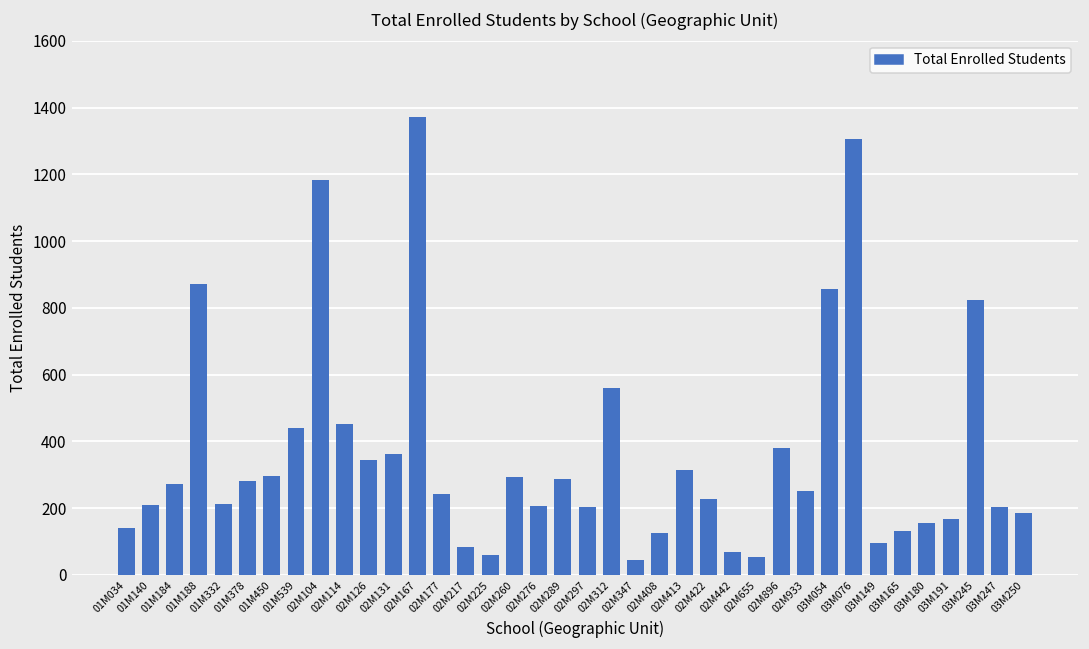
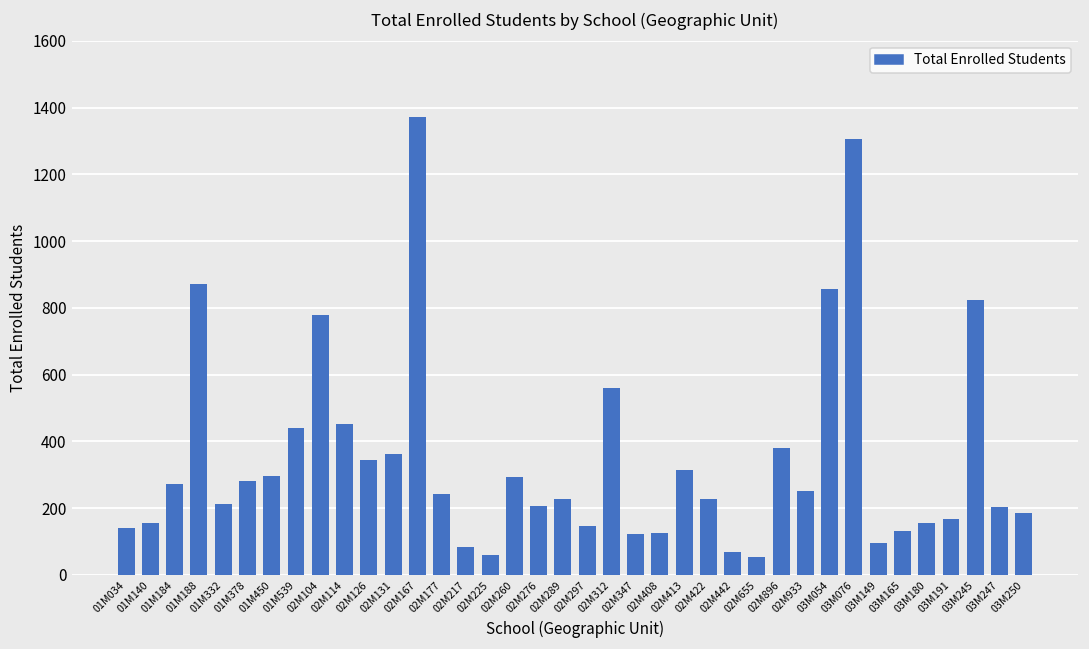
  {
    "01M034": 140,
-   "01M140": 210,
+   "01M140": 160,
    "01M184": 270,
    "01M188": 870,
    "01M332": 210,
    "01M378": 280,
    "01M450": 300,
    "01M539": 440,
-   "02M104": 1180,
+   "02M104": 780,
    "02M114": 450,
    "02M126": 350,
    "02M131": 360,
    "02M167": 1370,
    "02M177": 240,
    "02M217": 80,
    "02M225": 60,
    "02M260": 290,
    "02M276": 210,
-   "02M289": 290,
-   "02M297": 200,
+   "02M289": 230,
+   "02M297": 150,
    "02M312": 560,
-   "02M347": 50,
+   "02M347": 120,
    "02M408": 130,
    "02M413": 320,
    "02M422": 230,
    "02M442": 70,
    "02M655": 60,
    "02M896": 380,
    "02M933": 250,
    "03M054": 860,
    "03M076": 1310,
    "03M149": 100,
    "03M165": 130,
    "03M180": 160,
    "03M191": 170,
    "03M245": 820,
    "03M247": 200,
    "03M250": 190
  }
